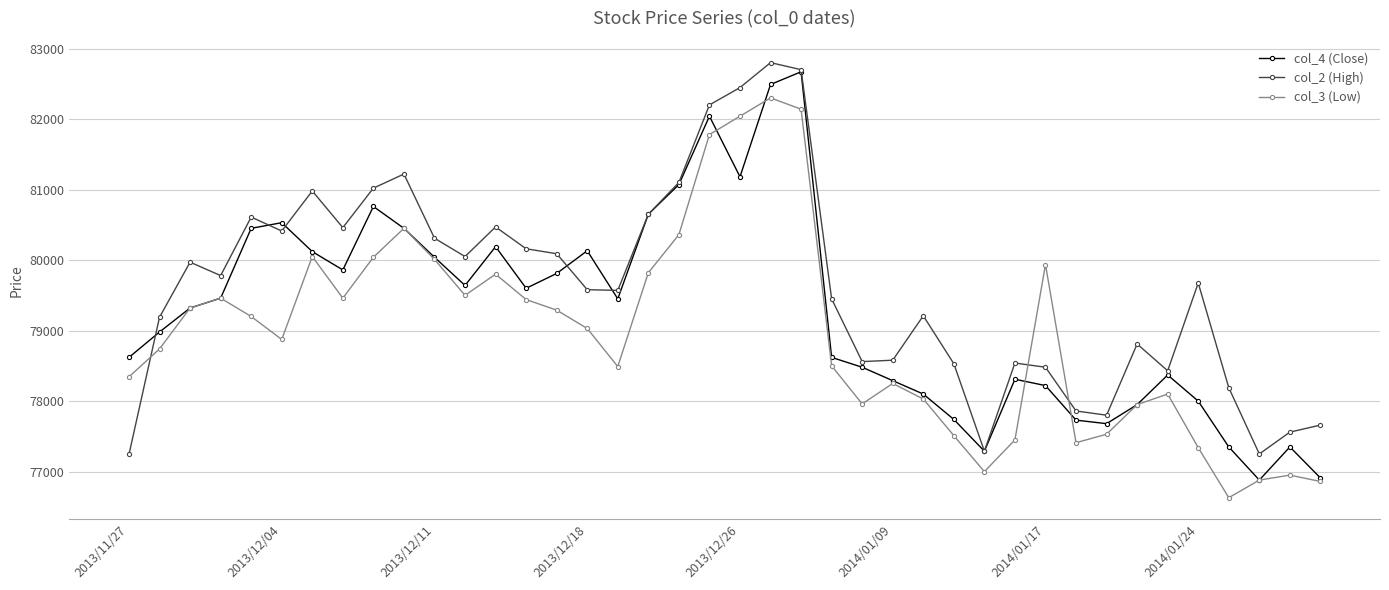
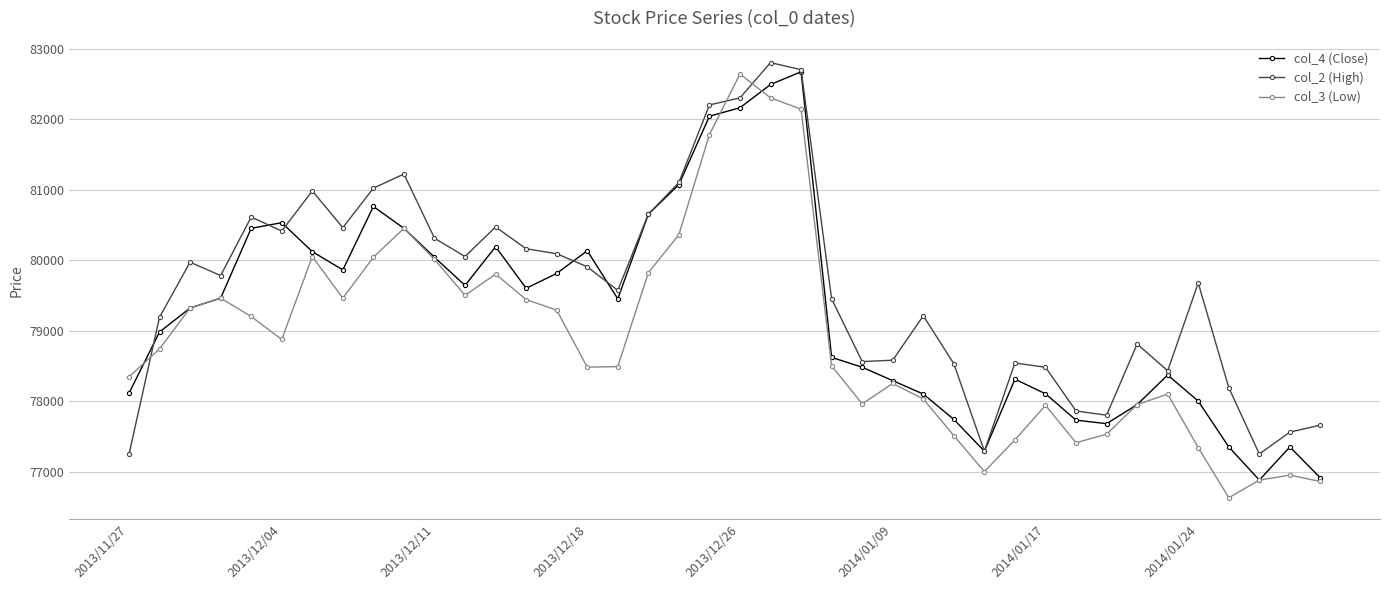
  {
    "col_4 (Close)": {
-     "2013/11/27": 78600,
+     "2013/11/27": 78100,
      "2013/12/04": 80500,
      "2013/12/18": 80100,
-     "2013/12/26": 81200,
+     "2013/12/26": 82200,
      "2014/01/09": 78300,
-     "2014/01/17": 78200,
+     "2014/01/17": 78100,
      "2014/01/24": 78000
    },
    "col_2 (High)": {
      "2013/11/27": 77200,
      "2013/12/04": 80400,
      "2013/12/11": 80300,
-     "2013/12/18": 79600,
-     "2013/12/26": 82400,
+     "2013/12/18": 79900,
+     "2013/12/26": 82300,
      "2014/01/09": 78600,
      "2014/01/17": 78500,
      "2014/01/24": 79700
    },
    "col_3 (Low)": {
      "2013/11/27": 78300,
      "2013/12/04": 78900,
-     "2013/12/18": 79000,
-     "2013/12/26": 82000,
+     "2013/12/18": 78500,
+     "2013/12/26": 82600,
      "2014/01/09": 78300,
-     "2014/01/17": 79900,
+     "2014/01/17": 77900,
      "2014/01/24": 77300
    }
  }
